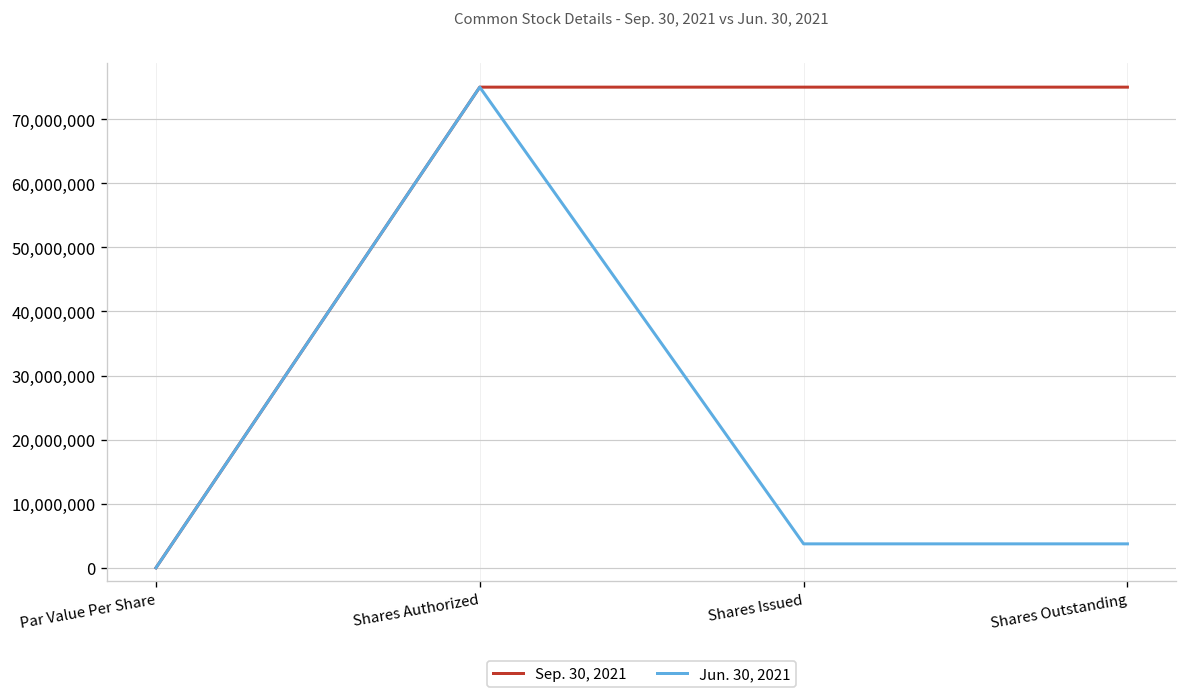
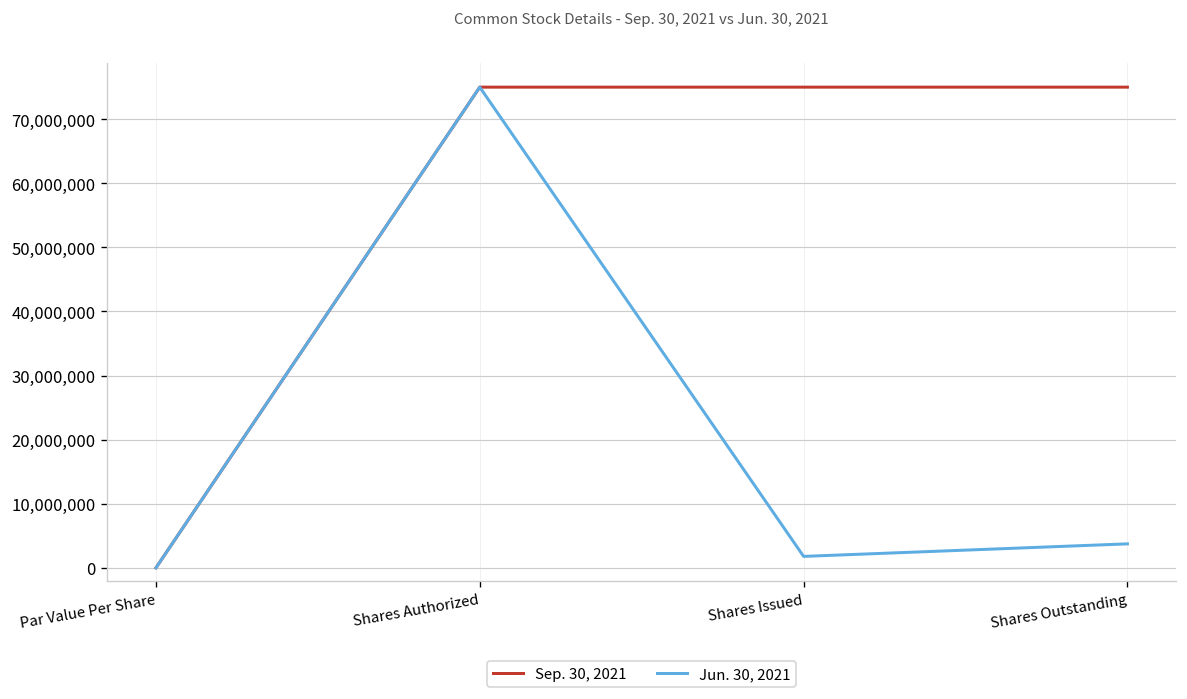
  {
    "Sep. 30, 2021": {
      "Shares Issued": "75,000,000",
      "Shares Outstanding": "75,000,000"
    },
    "Jun. 30, 2021": {
-     "Shares Issued": "4,000,000",
+     "Shares Issued": "2,000,000",
      "Shares Outstanding": "4,000,000"
    }
  }
